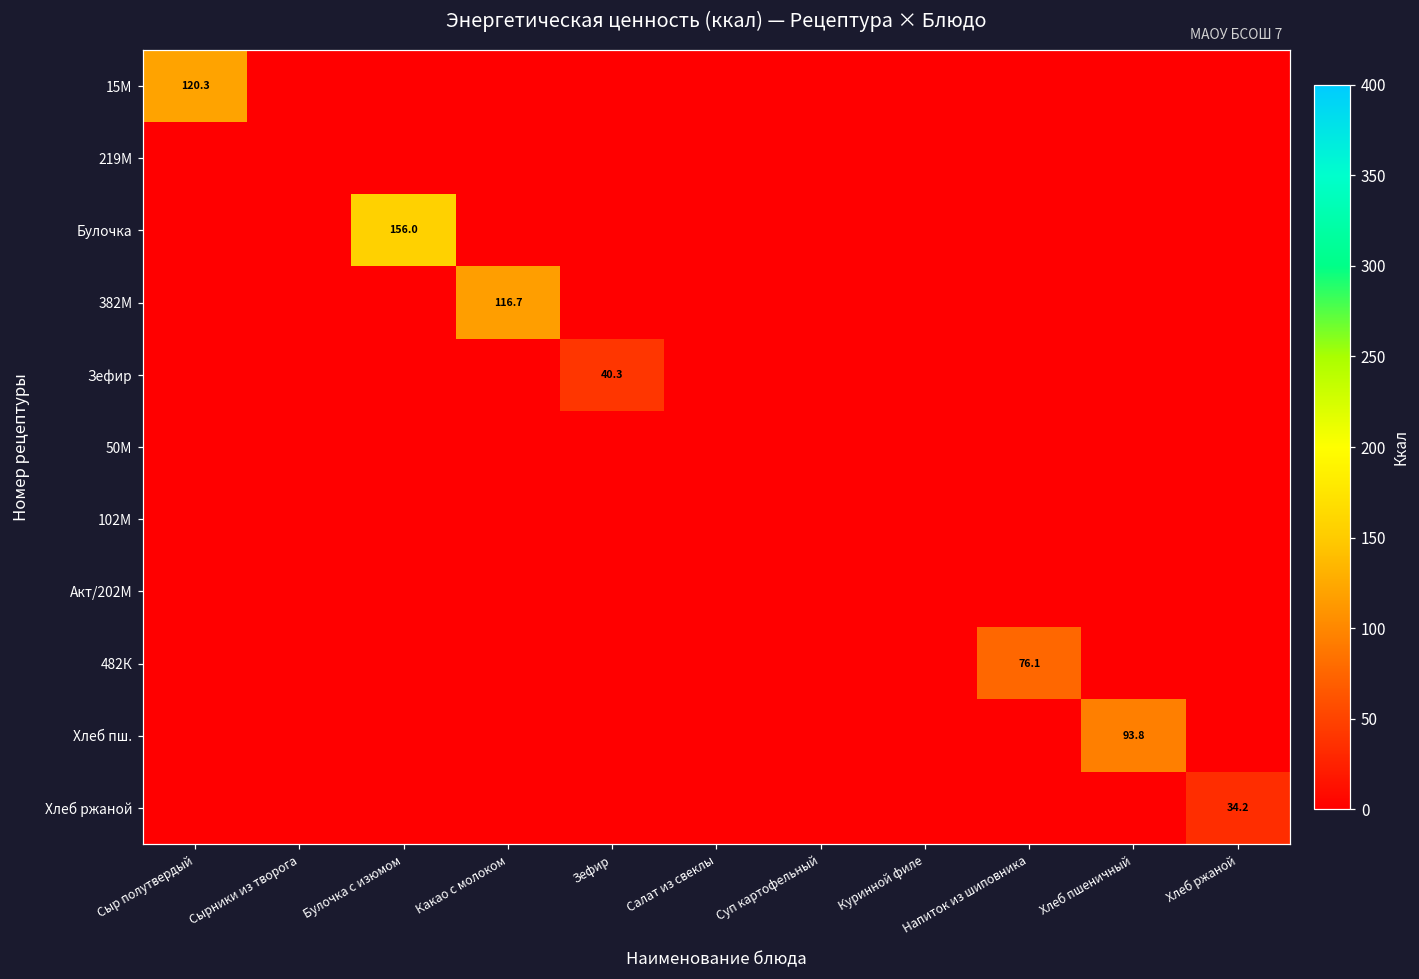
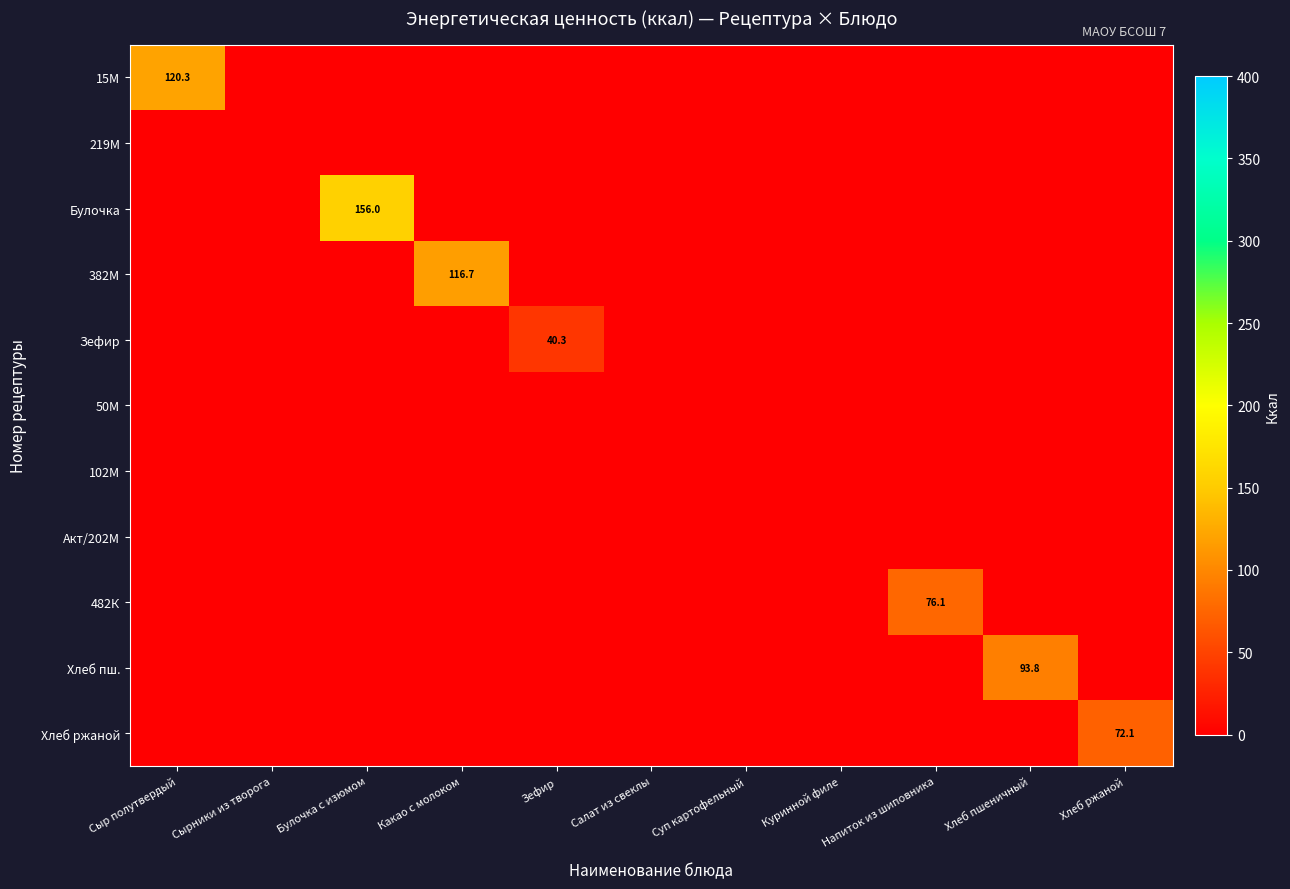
  {
    "15М": {
      "Сыр полутвердый": 120.3
    },
    "Булочка": {
      "Булочка с изюмом": 156.0
    },
    "382М": {
      "Какао с молоком": 116.7
    },
    "Зефир": {
      "Зефир": 40.3
    },
    "482К": {
      "Напиток из шиповника": 76.1
    },
    "Хлеб пш.": {
      "Хлеб пшеничный": 93.8
    },
    "Хлеб ржаной": {
-     "Хлеб ржаной": 34.2
+     "Хлеб ржаной": 72.1
    }
  }
